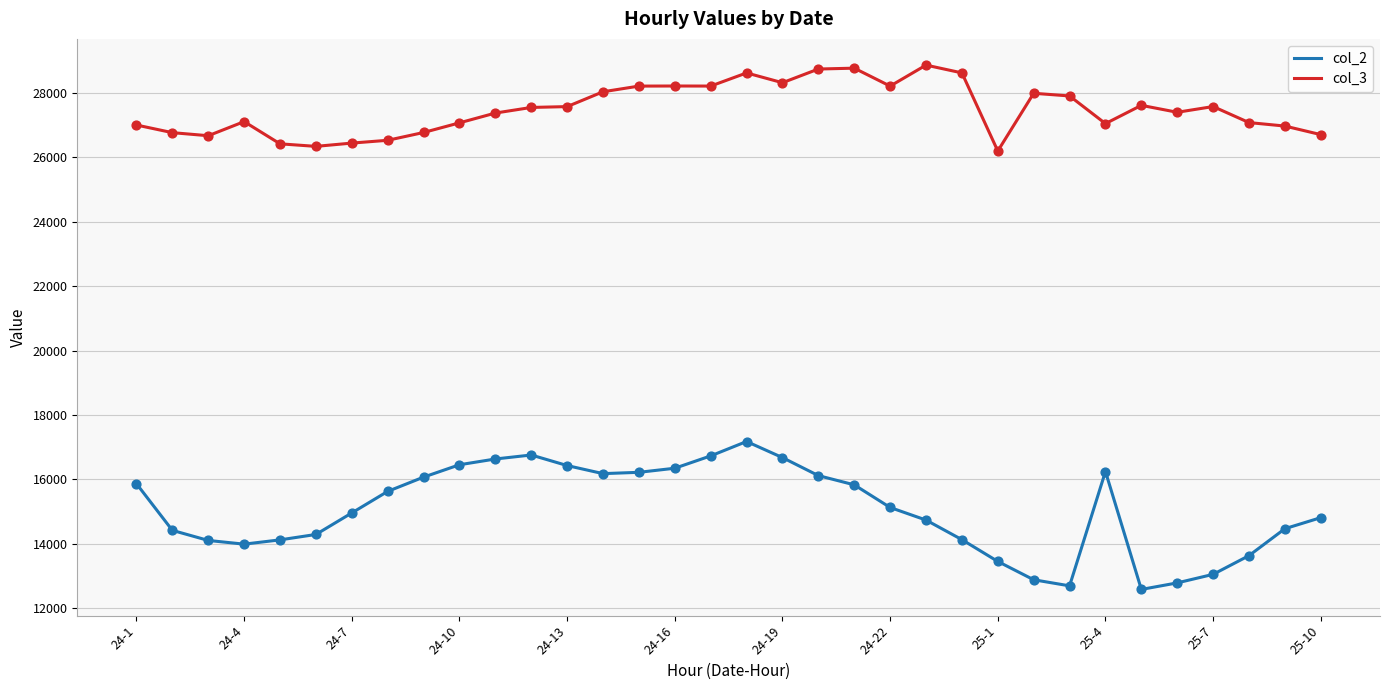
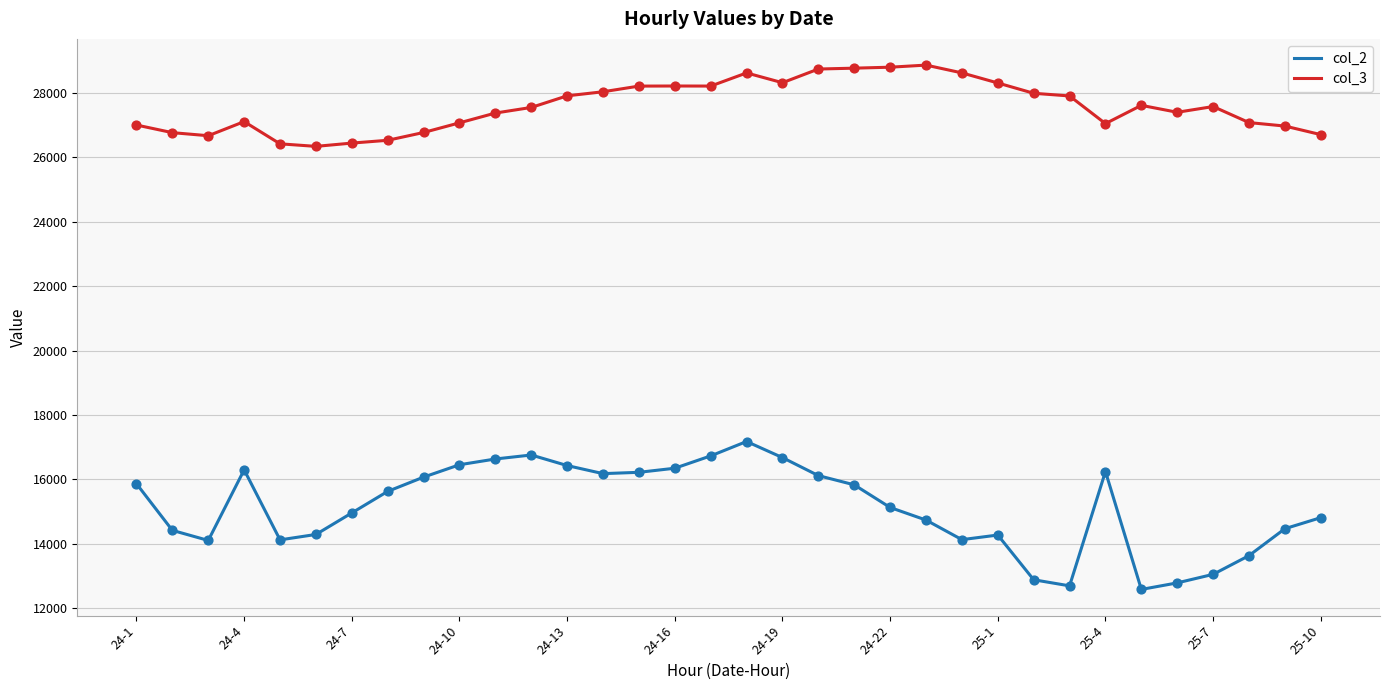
  {
    "col_2": {
      "24-1": 15900,
-     "24-4": 14000,
+     "24-4": 16300,
      "24-7": 15000,
      "24-10": 16500,
      "24-13": 16400,
      "24-16": 16300,
      "24-19": 16700,
      "24-22": 15100,
-     "25-1": 13500,
+     "25-1": 14300,
      "25-4": 16200,
      "25-7": 13100,
      "25-10": 14800
    },
    "col_3": {
      "24-1": 27000,
      "24-4": 27100,
      "24-7": 26400,
      "24-10": 27100,
-     "24-13": 27600,
+     "24-13": 27900,
      "24-16": 28200,
      "24-19": 28300,
-     "24-22": 28200,
-     "25-1": 26200,
+     "24-22": 28800,
+     "25-1": 28300,
      "25-4": 27100,
      "25-7": 27600,
      "25-10": 26700
    }
  }
